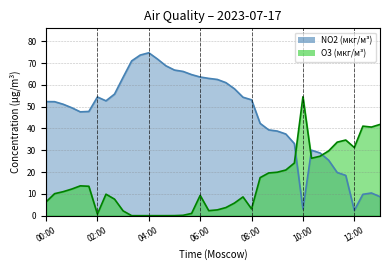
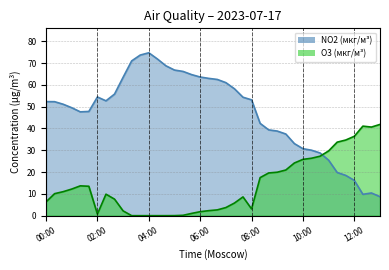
  {
    "NO2 (мкг/м³)": {
      "00:00": 52,
      "02:00": 54,
      "04:00": 75,
      "06:00": 64,
      "08:00": 53,
-     "10:00": 3,
-     "12:00": 2
+     "10:00": 31,
+     "12:00": 16
    },
    "O3 (мкг/м³)": {
      "00:00": 6,
      "02:00": 1,
      "04:00": 0,
-     "06:00": 9,
+     "06:00": 2,
      "08:00": 3,
-     "10:00": 55,
-     "12:00": 31
+     "10:00": 26,
+     "12:00": 36
    }
  }
